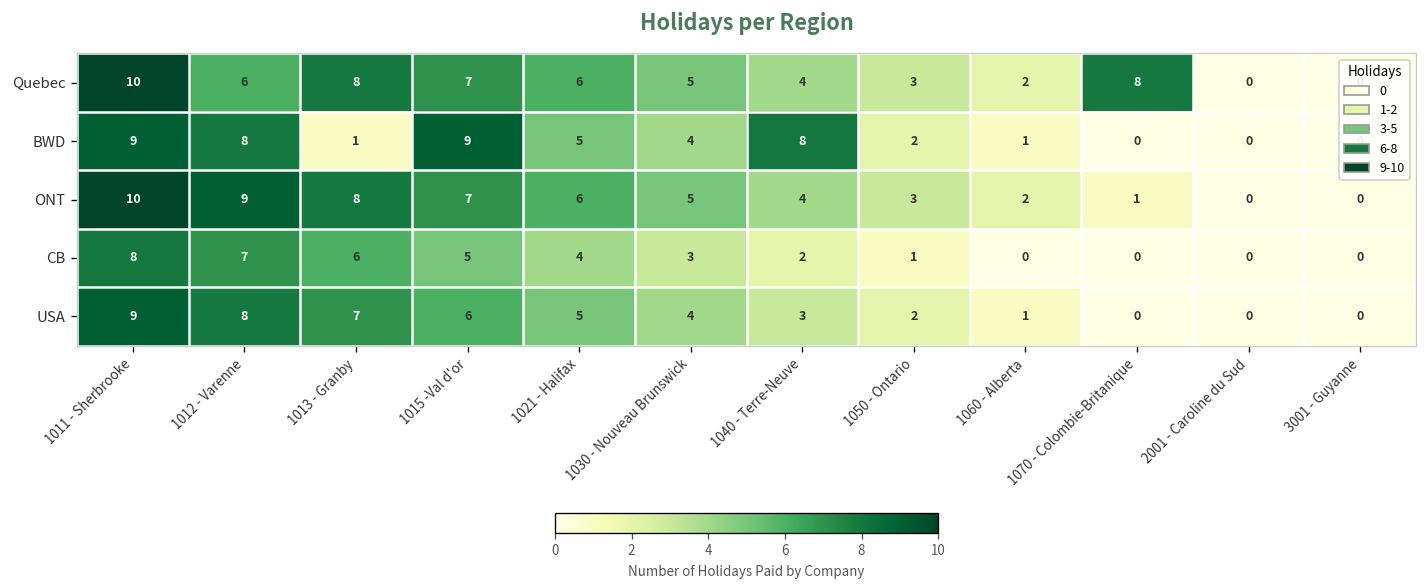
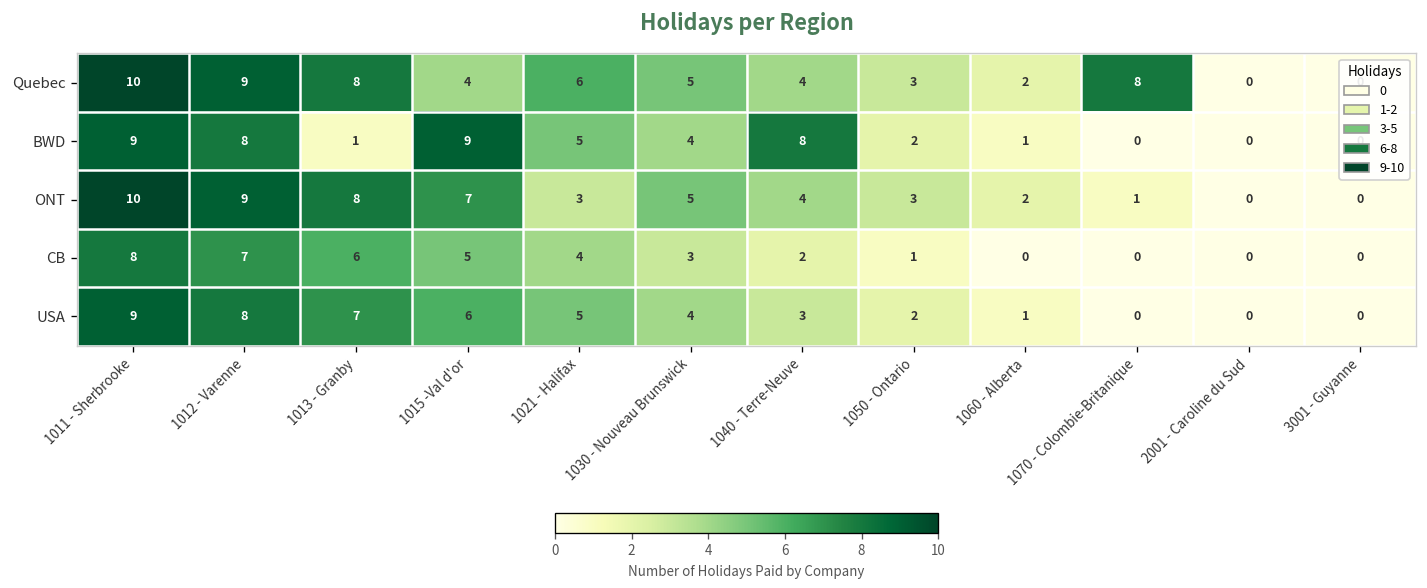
  {
    "Quebec": {
      "1011 - Sherbrooke": 10,
-     "1012 - Varenne": 6,
+     "1012 - Varenne": 9,
      "1013 - Granby": 8,
-     "1015 -Val d'or": 7,
+     "1015 -Val d'or": 4,
      "1021 - Halifax": 6,
      "1030 - Nouveau Brunswick": 5,
      "1040 - Terre-Neuve": 4,
      "1050 - Ontario": 3,
      "1060 - Alberta": 2,
      "1070 - Colombie-Britanique": 8,
      "2001 - Caroline du Sud": 0
    },
    "BWD": {
      "1011 - Sherbrooke": 9,
      "1012 - Varenne": 8,
      "1013 - Granby": 1,
      "1015 -Val d'or": 9,
      "1021 - Halifax": 5,
      "1030 - Nouveau Brunswick": 4,
      "1040 - Terre-Neuve": 8,
      "1050 - Ontario": 2,
      "1060 - Alberta": 1,
      "1070 - Colombie-Britanique": 0,
      "2001 - Caroline du Sud": 0
    },
    "ONT": {
      "1011 - Sherbrooke": 10,
      "1012 - Varenne": 9,
      "1013 - Granby": 8,
      "1015 -Val d'or": 7,
-     "1021 - Halifax": 6,
+     "1021 - Halifax": 3,
      "1030 - Nouveau Brunswick": 5,
      "1040 - Terre-Neuve": 4,
      "1050 - Ontario": 3,
      "1060 - Alberta": 2,
      "1070 - Colombie-Britanique": 1,
      "2001 - Caroline du Sud": 0,
      "3001 - Guyanne": 0
    },
    "CB": {
      "1011 - Sherbrooke": 8,
      "1012 - Varenne": 7,
      "1013 - Granby": 6,
      "1015 -Val d'or": 5,
      "1021 - Halifax": 4,
      "1030 - Nouveau Brunswick": 3,
      "1040 - Terre-Neuve": 2,
      "1050 - Ontario": 1,
      "1060 - Alberta": 0,
      "1070 - Colombie-Britanique": 0,
      "2001 - Caroline du Sud": 0,
      "3001 - Guyanne": 0
    },
    "USA": {
      "1011 - Sherbrooke": 9,
      "1012 - Varenne": 8,
      "1013 - Granby": 7,
      "1015 -Val d'or": 6,
      "1021 - Halifax": 5,
      "1030 - Nouveau Brunswick": 4,
      "1040 - Terre-Neuve": 3,
      "1050 - Ontario": 2,
      "1060 - Alberta": 1,
      "1070 - Colombie-Britanique": 0,
      "2001 - Caroline du Sud": 0,
      "3001 - Guyanne": 0
    }
  }
